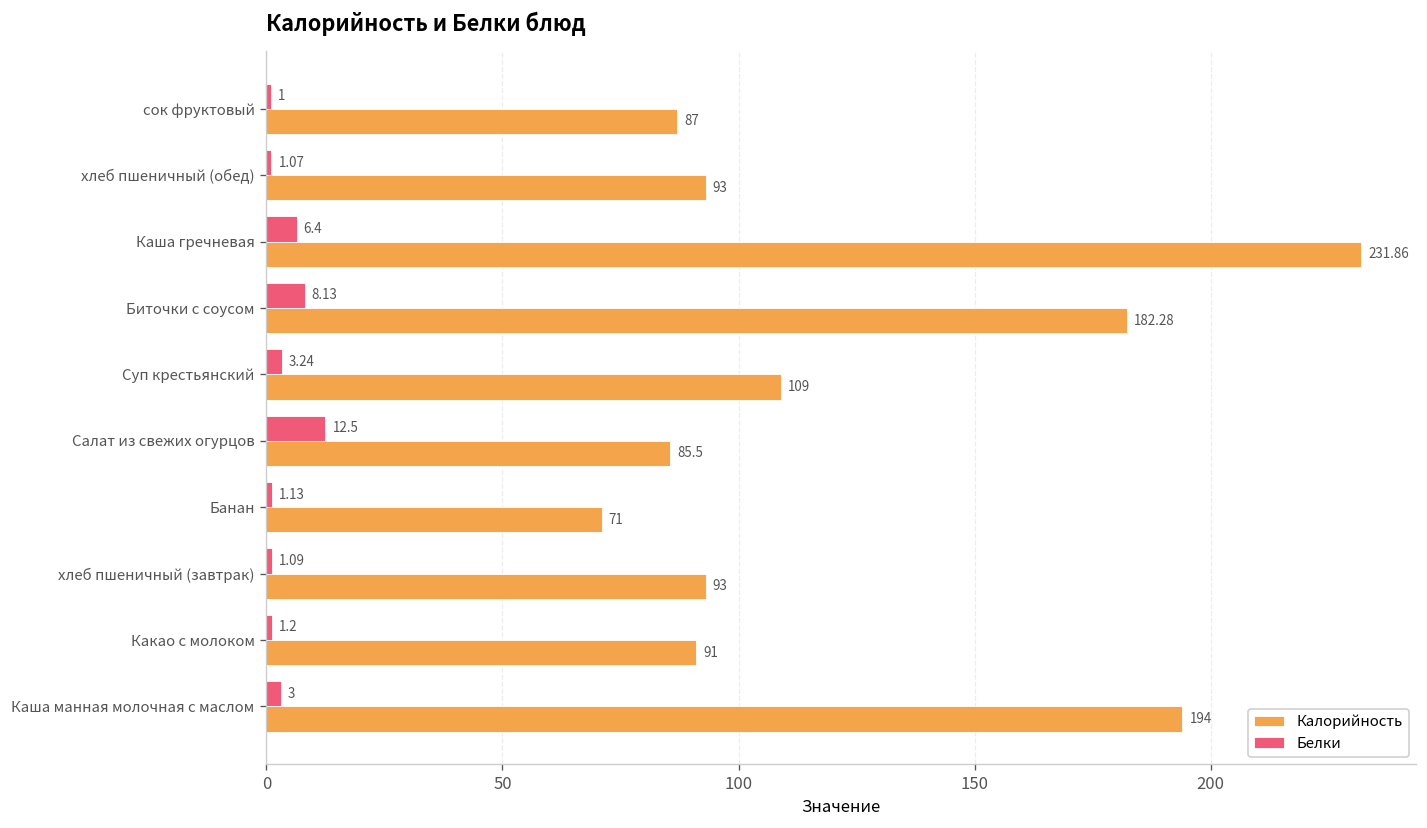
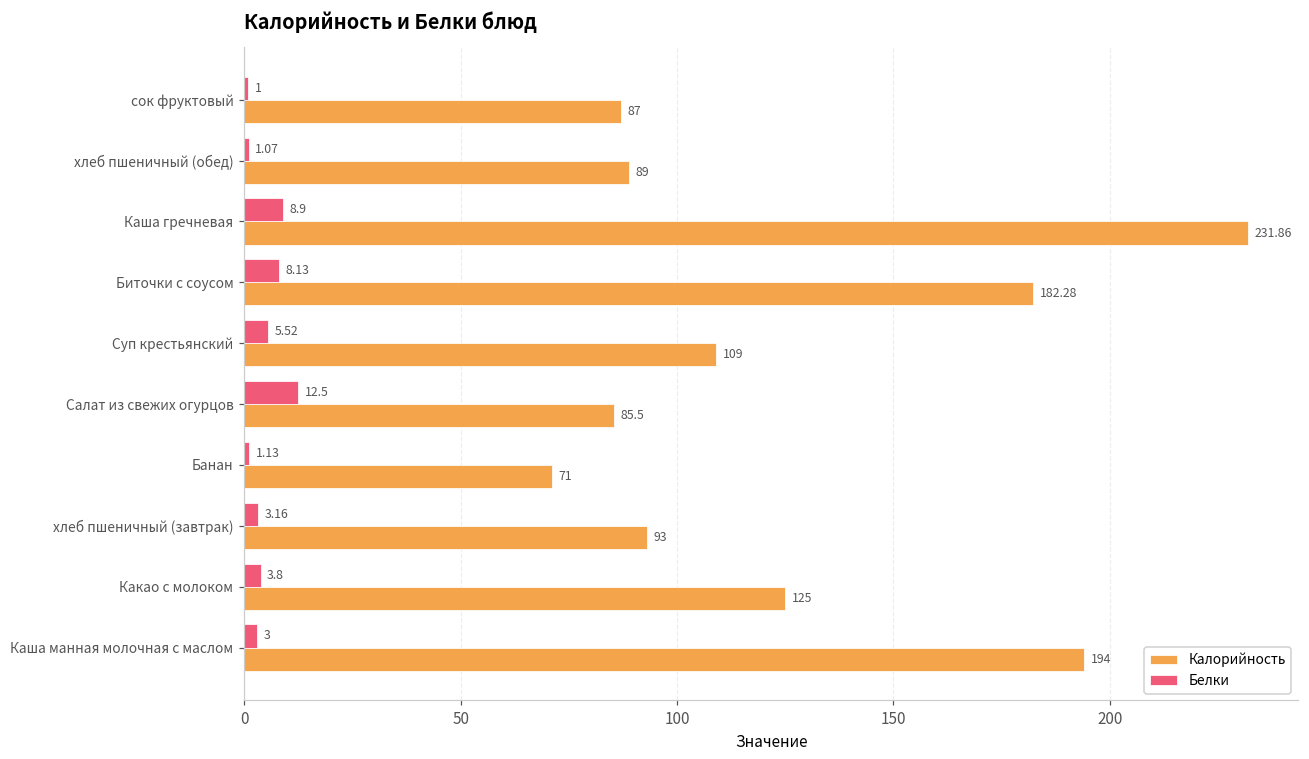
  {
    "Калорийность": {
      "сок фруктовый": 87,
-     "хлеб пшеничный (обед)": 93,
+     "хлеб пшеничный (обед)": 89,
      "Каша гречневая": 231.86,
      "Биточки с соусом": 182.28,
      "Суп крестьянский": 109,
      "Салат из свежих огурцов": 85.5,
      "Банан": 71,
      "хлеб пшеничный (завтрак)": 93,
-     "Какао с молоком": 91,
+     "Какао с молоком": 125,
      "Каша манная молочная с маслом": 194
    },
    "Белки": {
      "сок фруктовый": 1,
      "хлеб пшеничный (обед)": 1.07,
-     "Каша гречневая": 6.4,
+     "Каша гречневая": 8.9,
      "Биточки с соусом": 8.13,
-     "Суп крестьянский": 3.24,
+     "Суп крестьянский": 5.52,
      "Салат из свежих огурцов": 12.5,
      "Банан": 1.13,
-     "хлеб пшеничный (завтрак)": 1.09,
-     "Какао с молоком": 1.2,
+     "хлеб пшеничный (завтрак)": 3.16,
+     "Какао с молоком": 3.8,
      "Каша манная молочная с маслом": 3
    }
  }
